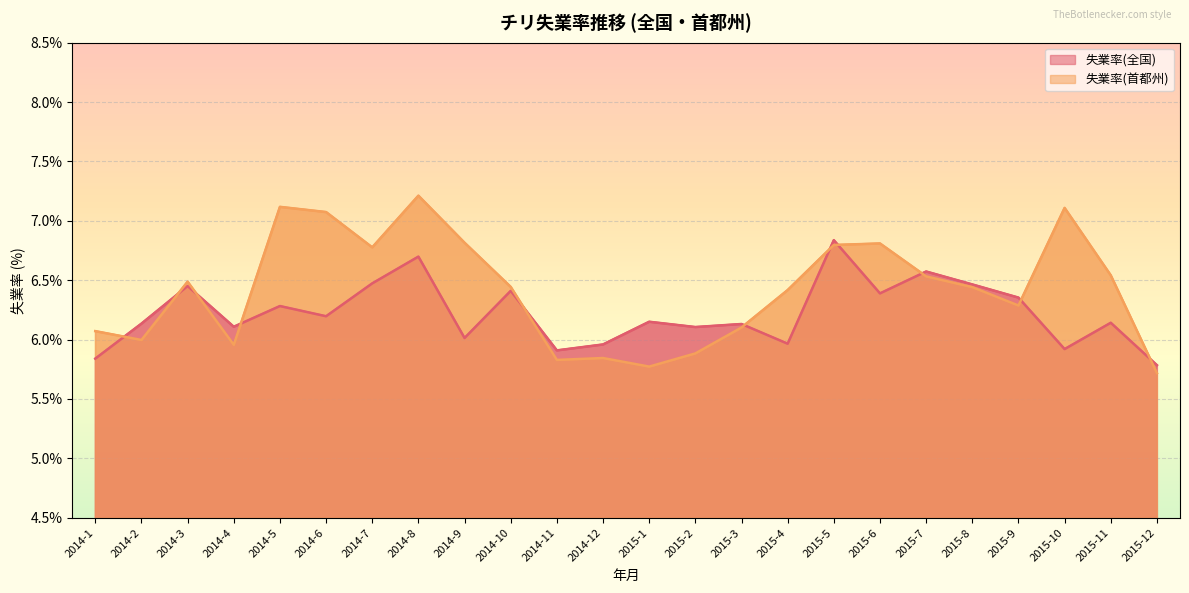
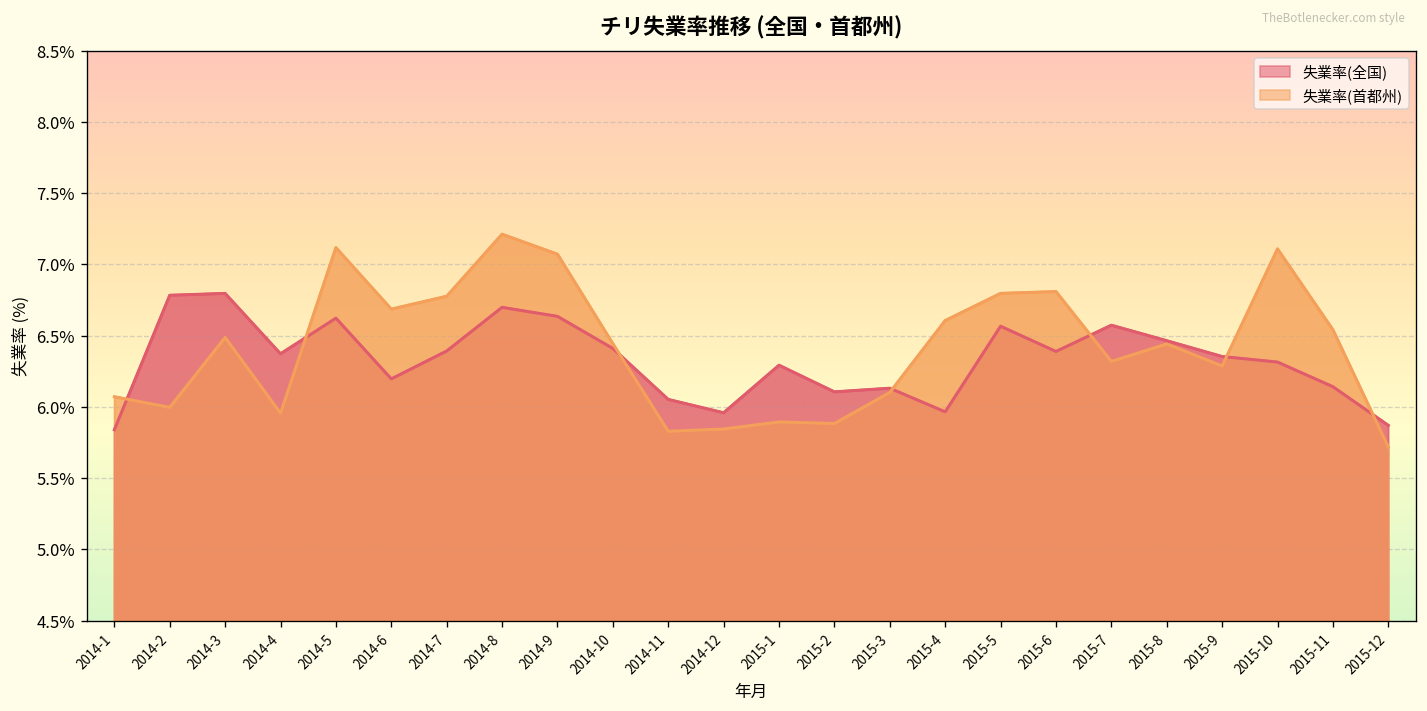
  {
    "失業率(全国)": {
      "2014-1": "5.84%",
-     "2014-2": "6.13%",
-     "2014-3": "6.45%",
-     "2014-4": "6.11%",
-     "2014-5": "6.28%",
+     "2014-2": "6.78%",
+     "2014-3": "6.80%",
+     "2014-4": "6.37%",
+     "2014-5": "6.62%",
      "2014-6": "6.20%",
-     "2014-7": "6.47%",
+     "2014-7": "6.39%",
      "2014-8": "6.70%",
-     "2014-9": "6.01%",
+     "2014-9": "6.64%",
      "2014-10": "6.41%",
-     "2014-11": "5.91%",
+     "2014-11": "6.05%",
      "2014-12": "5.96%",
-     "2015-1": "6.15%",
+     "2015-1": "6.29%",
      "2015-2": "6.11%",
      "2015-3": "6.13%",
      "2015-4": "5.97%",
-     "2015-5": "6.84%",
+     "2015-5": "6.57%",
      "2015-6": "6.39%",
      "2015-7": "6.57%",
      "2015-8": "6.46%",
      "2015-9": "6.35%",
-     "2015-10": "5.92%",
+     "2015-10": "6.31%",
      "2015-11": "6.14%",
-     "2015-12": "5.78%"
+     "2015-12": "5.87%"
    },
    "失業率(首都州)": {
      "2014-1": "6.07%",
      "2014-2": "6.00%",
      "2014-3": "6.49%",
      "2014-4": "5.96%",
      "2014-5": "7.12%",
-     "2014-6": "7.07%",
+     "2014-6": "6.69%",
      "2014-7": "6.78%",
      "2014-8": "7.21%",
-     "2014-9": "6.82%",
+     "2014-9": "7.07%",
      "2014-10": "6.44%",
      "2014-11": "5.83%",
      "2014-12": "5.84%",
-     "2015-1": "5.77%",
+     "2015-1": "5.89%",
      "2015-2": "5.88%",
      "2015-3": "6.10%",
-     "2015-4": "6.42%",
+     "2015-4": "6.61%",
      "2015-5": "6.80%",
      "2015-6": "6.81%",
-     "2015-7": "6.53%",
+     "2015-7": "6.32%",
      "2015-8": "6.44%",
      "2015-9": "6.29%",
      "2015-10": "7.11%",
      "2015-11": "6.54%",
      "2015-12": "5.72%"
    }
  }
